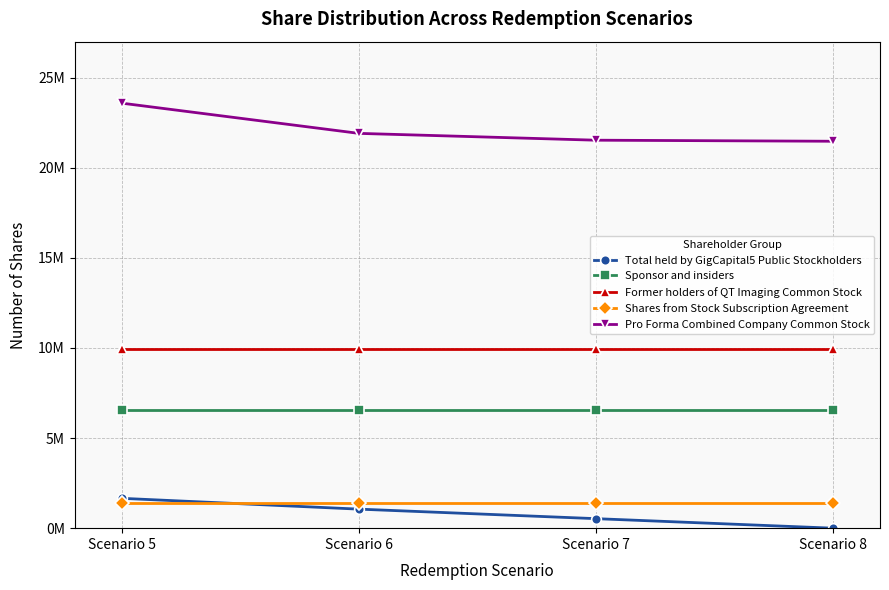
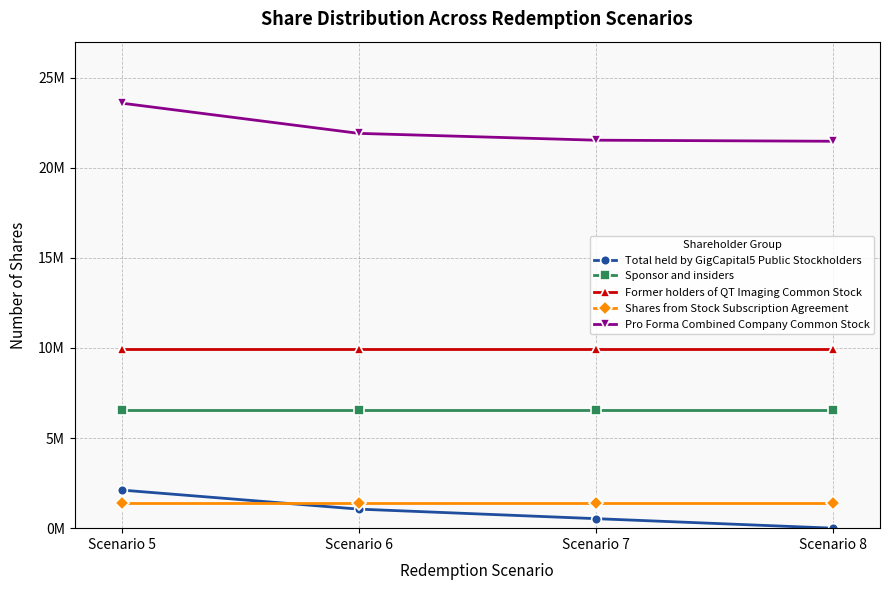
  {
    "Total held by GigCapital5 Public Stockholders": {
-     "Scenario 5": 1700000,
+     "Scenario 5": 2100000,
      "Scenario 6": 1100000,
      "Scenario 7": 500000,
      "Scenario 8": 0
    },
    "Sponsor and insiders": {
      "Scenario 5": 6500000,
      "Scenario 6": 6500000,
      "Scenario 7": 6500000,
      "Scenario 8": 6500000
    },
    "Former holders of QT Imaging Common Stock": {
      "Scenario 5": 9900000,
      "Scenario 6": 9900000,
      "Scenario 7": 9900000,
      "Scenario 8": 9900000
    },
    "Shares from Stock Subscription Agreement": {
      "Scenario 5": 1400000,
      "Scenario 6": 1400000,
      "Scenario 7": 1400000,
      "Scenario 8": 1400000
    },
    "Pro Forma Combined Company Common Stock": {
      "Scenario 5": 23600000,
      "Scenario 6": 21900000,
      "Scenario 7": 21500000,
      "Scenario 8": 21500000
    }
  }
